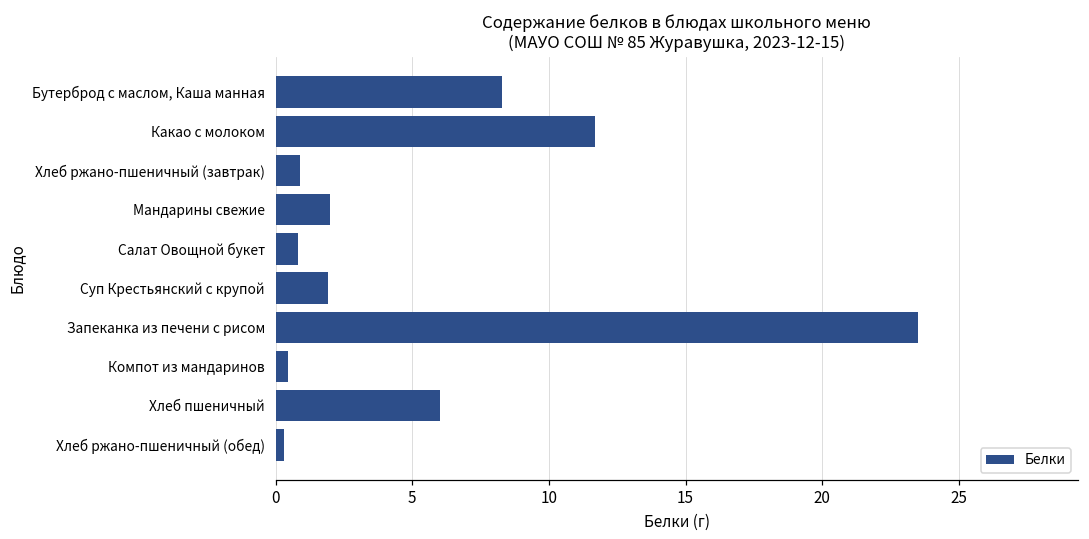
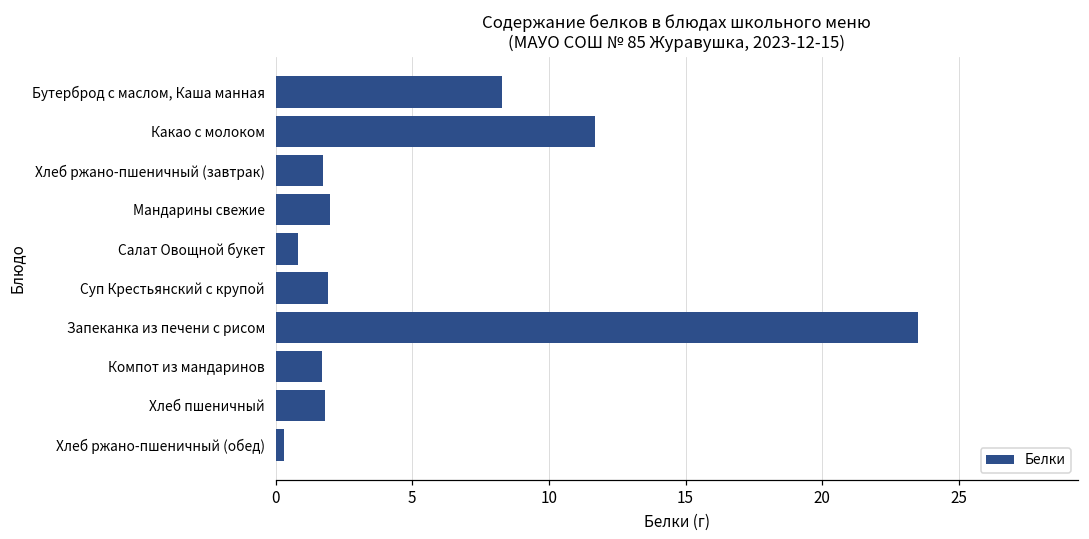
  {
    "Бутерброд с маслом, Каша манная": 8.3,
    "Какао с молоком": 11.7,
-   "Хлеб ржано-пшеничный (завтрак)": 0.9,
+   "Хлеб ржано-пшеничный (завтрак)": 1.7,
    "Мандарины свежие": 2.0,
    "Салат Овощной букет": 0.8,
    "Суп Крестьянский с крупой": 1.9,
    "Запеканка из печени с рисом": 23.5,
-   "Компот из мандаринов": 0.4,
-   "Хлеб пшеничный": 6.0,
+   "Компот из мандаринов": 1.7,
+   "Хлеб пшеничный": 1.8,
    "Хлеб ржано-пшеничный (обед)": 0.3
  }
